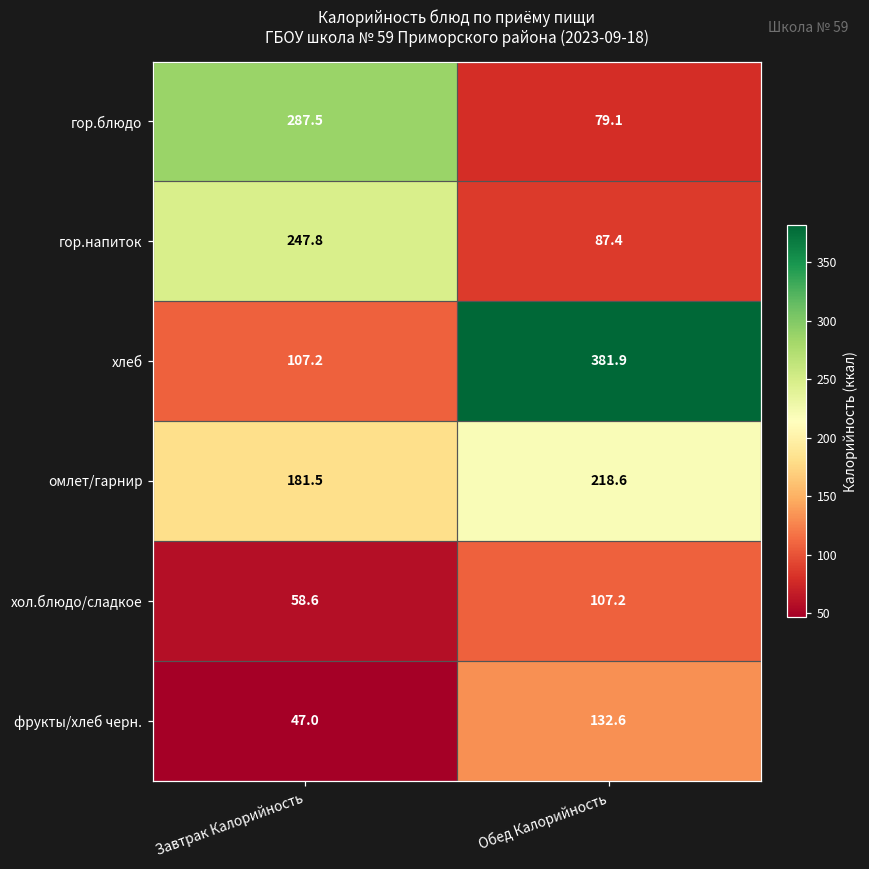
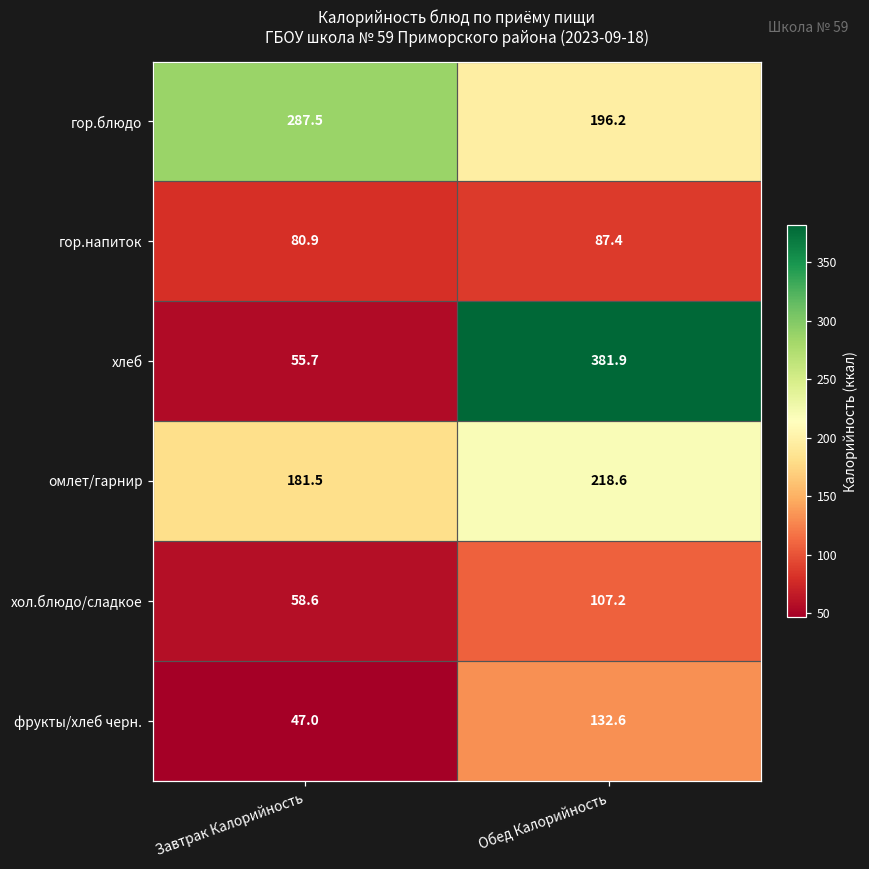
  {
    "гор.блюдо": {
      "Завтрак Калорийность": 287.5,
-     "Обед Калорийность": 79.1
+     "Обед Калорийность": 196.2
    },
    "гор.напиток": {
-     "Завтрак Калорийность": 247.8,
+     "Завтрак Калорийность": 80.9,
      "Обед Калорийность": 87.4
    },
    "хлеб": {
-     "Завтрак Калорийность": 107.2,
+     "Завтрак Калорийность": 55.7,
      "Обед Калорийность": 381.9
    },
    "омлет/гарнир": {
      "Завтрак Калорийность": 181.5,
      "Обед Калорийность": 218.6
    },
    "хол.блюдо/сладкое": {
      "Завтрак Калорийность": 58.6,
      "Обед Калорийность": 107.2
    },
    "фрукты/хлеб черн.": {
      "Завтрак Калорийность": 47.0,
      "Обед Калорийность": 132.6
    }
  }
